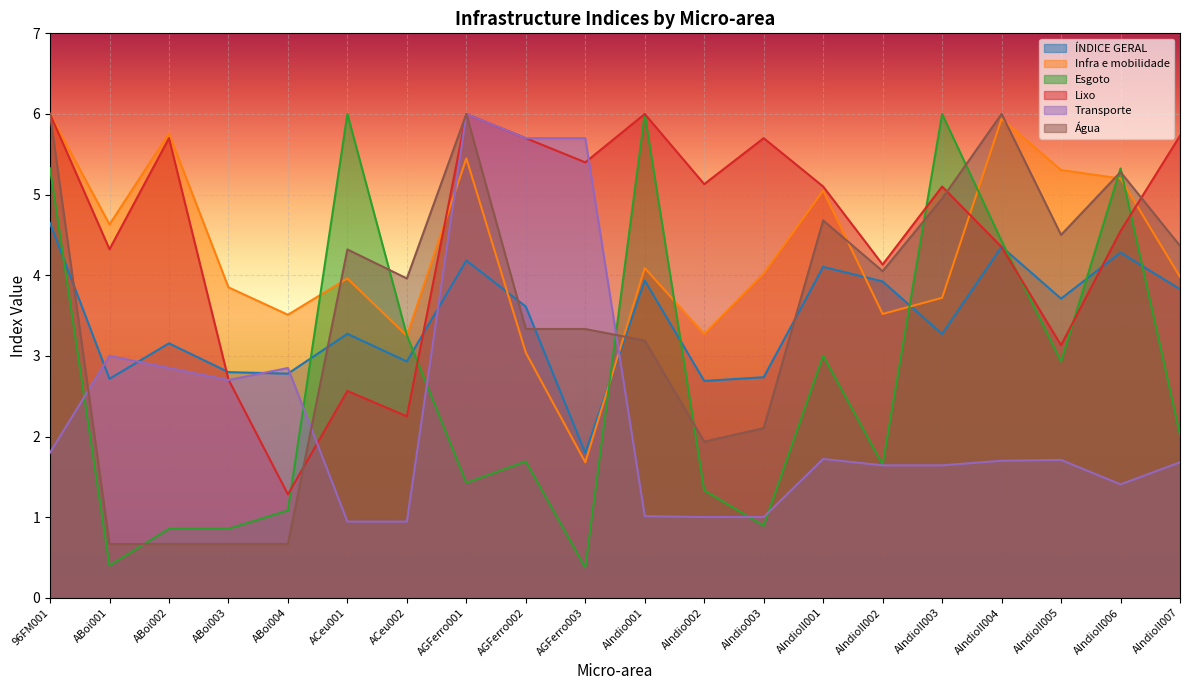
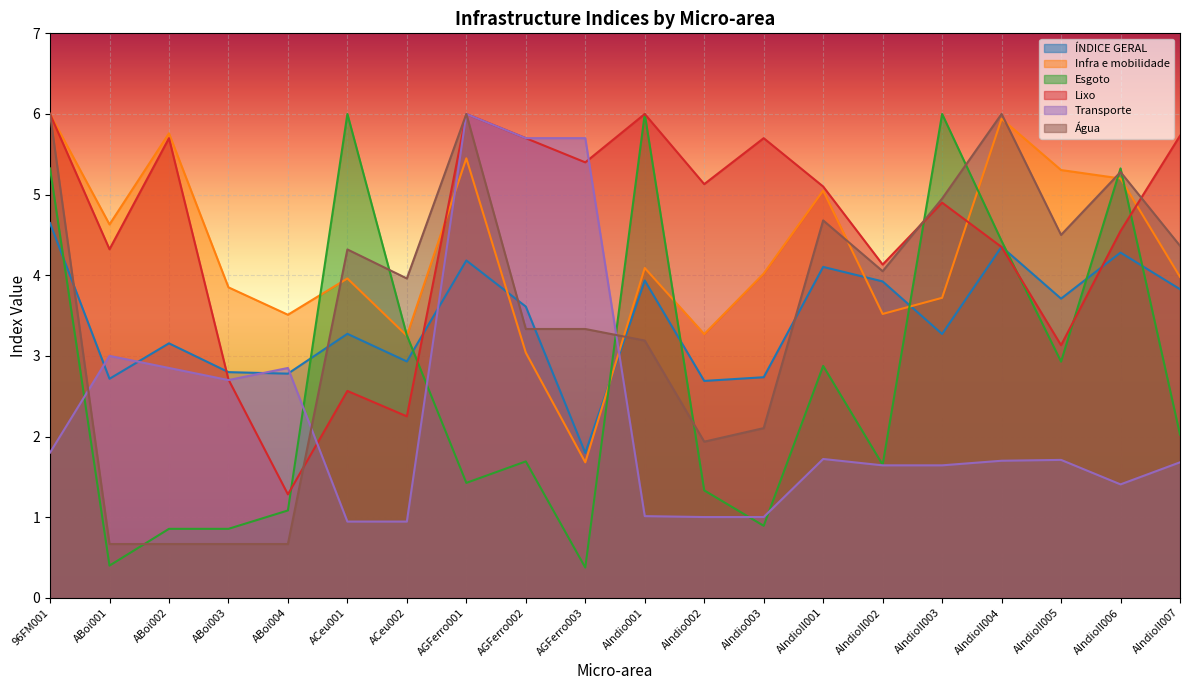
  {
    "ÍNDICE GERAL": {
      "96FM001": 4.6,
      "ABoi001": 2.7,
      "ABoi002": 3.2,
      "ABoi003": 2.8,
      "ABoi004": 2.8,
      "ACeu001": 3.3,
      "ACeu002": 2.9,
      "AGFerro001": 4.2,
      "AGFerro002": 3.6,
      "AGFerro003": 1.8,
      "AIndio001": 3.9,
      "AIndio002": 2.7,
      "AIndio003": 2.7,
      "AIndioII001": 4.1,
      "AIndioII002": 3.9,
      "AIndioII003": 3.3,
      "AIndioII005": 3.7,
      "AIndioII006": 4.3,
      "AIndioII007": 3.8
    },
    "Infra e mobilidade": {
      "ABoi001": 4.6,
      "ABoi002": 5.8,
      "ABoi003": 3.9,
      "ABoi004": 3.5,
      "ACeu001": 4.0,
      "AGFerro001": 5.5,
      "AGFerro002": 3.0,
      "AGFerro003": 1.7,
      "AIndio001": 4.1,
      "AIndio002": 3.3,
      "AIndio003": 4.0,
      "AIndioII001": 5.1,
      "AIndioII002": 3.5,
      "AIndioII003": 3.7,
      "AIndioII004": 5.9,
      "AIndioII005": 5.3,
      "AIndioII006": 5.2,
      "AIndioII007": 4.0
    },
    "Esgoto": {
      "96FM001": 5.3,
      "ABoi001": 0.4,
      "ABoi002": 0.9,
      "ABoi003": 0.9,
      "ABoi004": 1.1,
      "ACeu001": 6.0,
      "AGFerro001": 1.4,
      "AGFerro002": 1.7,
      "AGFerro003": 0.4,
      "AIndio002": 1.3,
      "AIndio003": 0.9,
-     "AIndioII001": 3.0,
+     "AIndioII001": 2.9,
      "AIndioII003": 6.0,
      "AIndioII004": 4.4,
      "AIndioII005": 2.9,
      "AIndioII006": 5.3,
      "AIndioII007": 2.0
    },
    "Lixo": {
      "ABoi001": 4.3,
      "ABoi002": 5.7,
      "ABoi004": 1.3,
      "ACeu001": 2.6,
      "ACeu002": 2.3,
      "AGFerro003": 5.4,
      "AIndio002": 5.1,
      "AIndio003": 5.7,
      "AIndioII001": 5.1,
      "AIndioII002": 4.1,
-     "AIndioII003": 5.1,
+     "AIndioII003": 4.9,
      "AIndioII005": 3.1,
      "AIndioII006": 4.5,
      "AIndioII007": 5.7
    },
    "Transporte": {
      "96FM001": 1.8,
      "ABoi001": 3.0,
      "ABoi002": 2.8,
      "ABoi004": 2.8,
      "ACeu001": 0.9,
      "ACeu002": 0.9,
      "AGFerro003": 5.7,
      "AIndio001": 1.0,
      "AIndio002": 1.0,
      "AIndio003": 1.0,
      "AIndioII001": 1.7,
      "AIndioII003": 1.6,
      "AIndioII004": 1.7,
      "AIndioII005": 1.7,
      "AIndioII006": 1.4,
      "AIndioII007": 1.7
    },
    "Água": {
      "ABoi001": 0.7,
      "ABoi002": 0.7,
      "ABoi003": 0.7,
      "ABoi004": 0.7,
      "ACeu001": 4.3,
      "ACeu002": 4.0,
      "AGFerro002": 3.3,
      "AGFerro003": 3.3,
      "AIndio001": 3.2,
      "AIndio002": 1.9,
      "AIndio003": 2.1,
      "AIndioII001": 4.7,
      "AIndioII002": 4.1,
      "AIndioII003": 5.0,
      "AIndioII004": 6.0,
      "AIndioII005": 4.5,
      "AIndioII006": 5.3,
      "AIndioII007": 4.4
    }
  }
